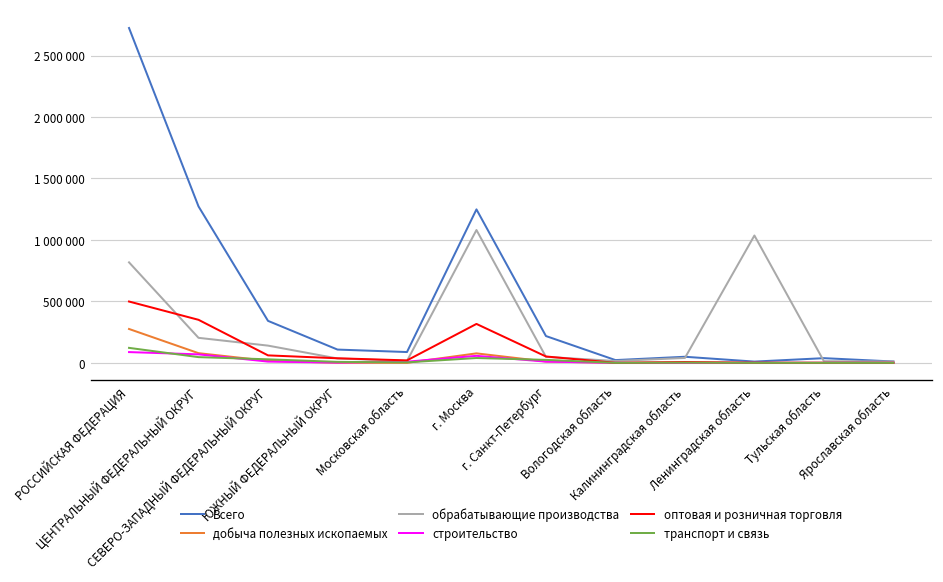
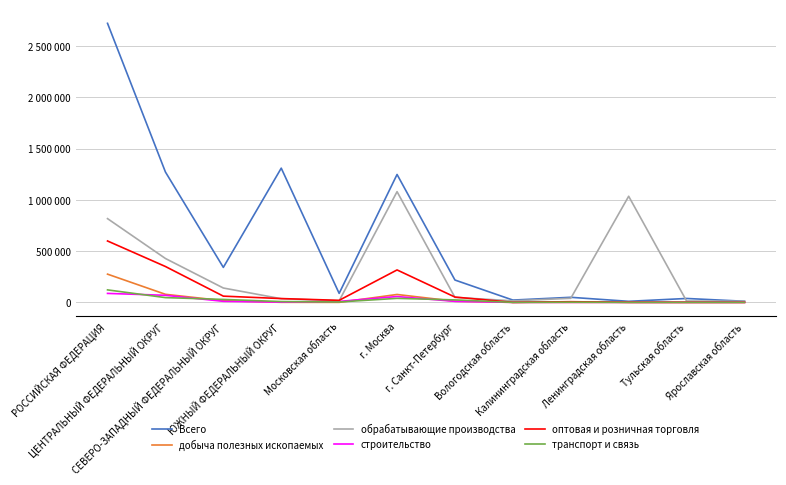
  {
    "Всего": {
      "РОССИЙСКАЯ ФЕДЕРАЦИЯ": 2720000,
      "ЦЕНТРАЛЬНЫЙ ФЕДЕРАЛЬНЫЙ ОКРУГ": 1270000,
      "СЕВЕРО-ЗАПАДНЫЙ ФЕДЕРАЛЬНЫЙ ОКРУГ": 340000,
-     "ЮЖНЫЙ ФЕДЕРАЛЬНЫЙ ОКРУГ": 110000,
+     "ЮЖНЫЙ ФЕДЕРАЛЬНЫЙ ОКРУГ": 1310000,
      "Московская область": 90000,
      "г. Москва": 1250000,
      "г. Санкт-Петербург": 220000
    },
    "добыча полезных ископаемых": {
      "РОССИЙСКАЯ ФЕДЕРАЦИЯ": 280000
    },
    "обрабатывающие производства": {
      "РОССИЙСКАЯ ФЕДЕРАЦИЯ": 820000,
-     "ЦЕНТРАЛЬНЫЙ ФЕДЕРАЛЬНЫЙ ОКРУГ": 200000,
+     "ЦЕНТРАЛЬНЫЙ ФЕДЕРАЛЬНЫЙ ОКРУГ": 430000,
      "СЕВЕРО-ЗАПАДНЫЙ ФЕДЕРАЛЬНЫЙ ОКРУГ": 140000,
      "г. Москва": 1080000,
      "Ленинградская область": 1040000
    },
    "строительство": {
      "РОССИЙСКАЯ ФЕДЕРАЦИЯ": 90000
    },
    "оптовая и розничная торговля": {
-     "РОССИЙСКАЯ ФЕДЕРАЦИЯ": 500000,
+     "РОССИЙСКАЯ ФЕДЕРАЦИЯ": 600000,
      "ЦЕНТРАЛЬНЫЙ ФЕДЕРАЛЬНЫЙ ОКРУГ": 350000,
      "СЕВЕРО-ЗАПАДНЫЙ ФЕДЕРАЛЬНЫЙ ОКРУГ": 60000,
      "г. Москва": 320000
    },
    "транспорт и связь": {
      "РОССИЙСКАЯ ФЕДЕРАЦИЯ": 120000
    }
  }
